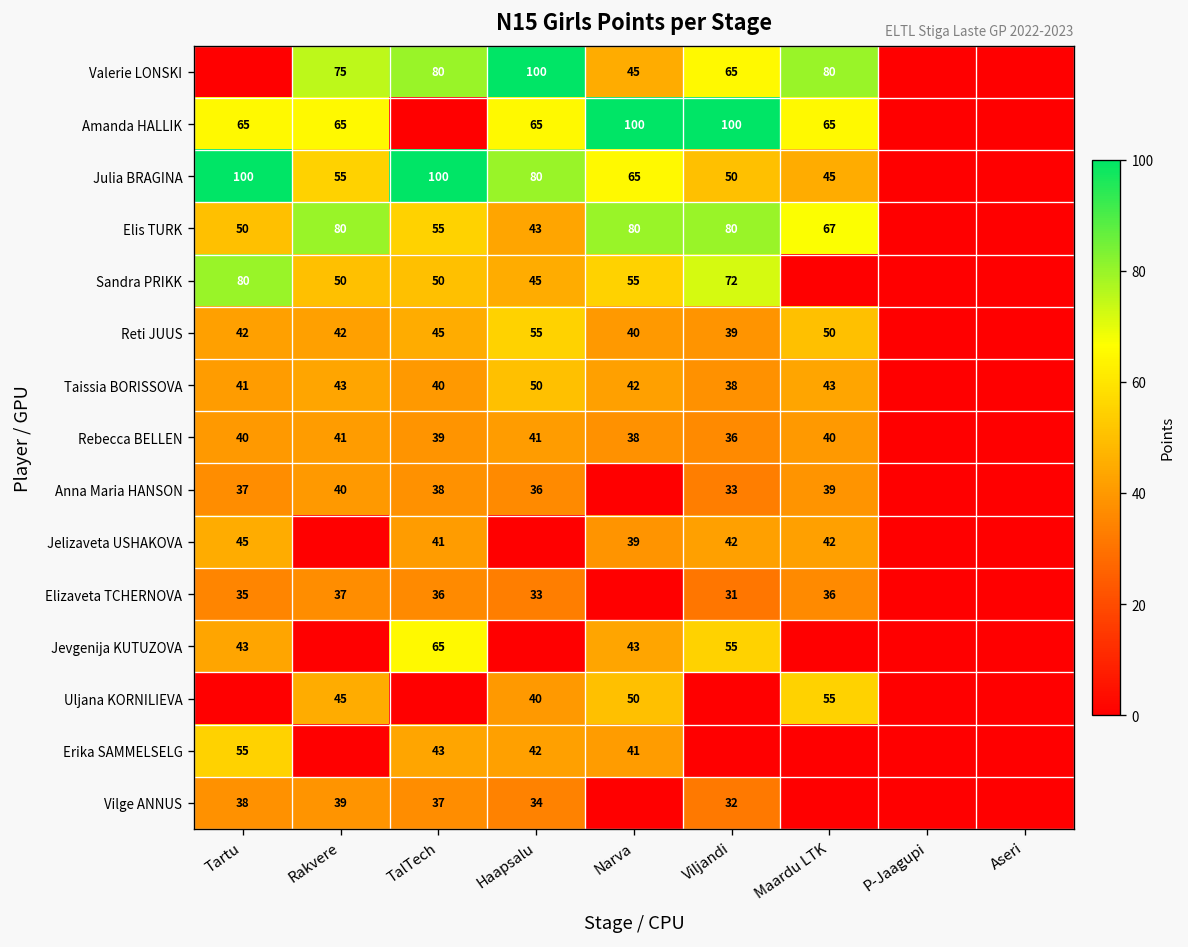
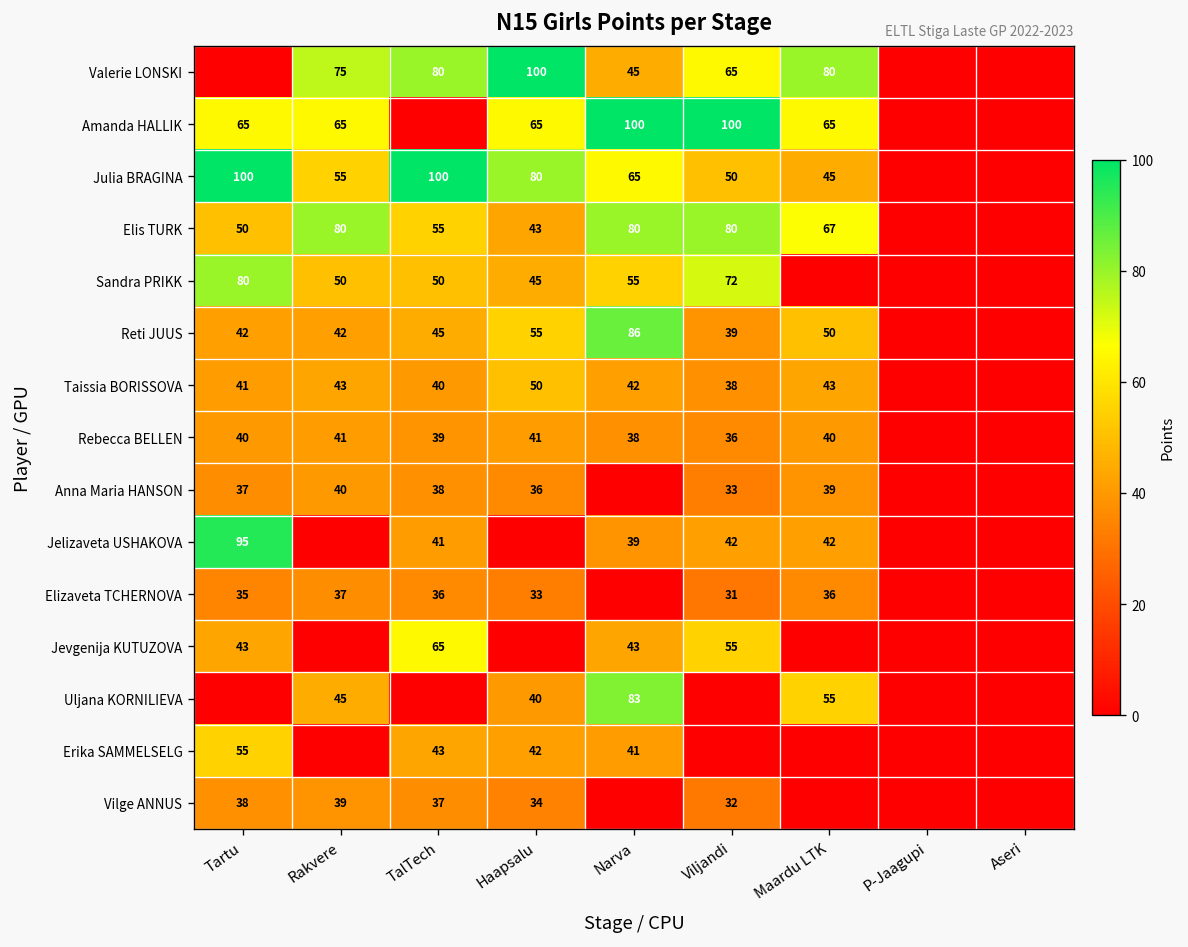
  {
    "Valerie LONSKI": {
      "Rakvere": 75,
      "TalTech": 80,
      "Haapsalu": 100,
      "Narva": 45,
      "Viljandi": 65,
      "Maardu LTK": 80
    },
    "Amanda HALLIK": {
      "Tartu": 65,
      "Rakvere": 65,
      "Haapsalu": 65,
      "Narva": 100,
      "Viljandi": 100,
      "Maardu LTK": 65
    },
    "Julia BRAGINA": {
      "Tartu": 100,
      "Rakvere": 55,
      "TalTech": 100,
      "Haapsalu": 80,
      "Narva": 65,
      "Viljandi": 50,
      "Maardu LTK": 45
    },
    "Elis TURK": {
      "Tartu": 50,
      "Rakvere": 80,
      "TalTech": 55,
      "Haapsalu": 43,
      "Narva": 80,
      "Viljandi": 80,
      "Maardu LTK": 67
    },
    "Sandra PRIKK": {
      "Tartu": 80,
      "Rakvere": 50,
      "TalTech": 50,
      "Haapsalu": 45,
      "Narva": 55,
      "Viljandi": 72
    },
    "Reti JUUS": {
      "Tartu": 42,
      "Rakvere": 42,
      "TalTech": 45,
      "Haapsalu": 55,
-     "Narva": 40,
+     "Narva": 86,
      "Viljandi": 39,
      "Maardu LTK": 50
    },
    "Taissia BORISSOVA": {
      "Tartu": 41,
      "Rakvere": 43,
      "TalTech": 40,
      "Haapsalu": 50,
      "Narva": 42,
      "Viljandi": 38,
      "Maardu LTK": 43
    },
    "Rebecca BELLEN": {
      "Tartu": 40,
      "Rakvere": 41,
      "TalTech": 39,
      "Haapsalu": 41,
      "Narva": 38,
      "Viljandi": 36,
      "Maardu LTK": 40
    },
    "Anna Maria HANSON": {
      "Tartu": 37,
      "Rakvere": 40,
      "TalTech": 38,
      "Haapsalu": 36,
      "Viljandi": 33,
      "Maardu LTK": 39
    },
    "Jelizaveta USHAKOVA": {
-     "Tartu": 45,
+     "Tartu": 95,
      "TalTech": 41,
      "Narva": 39,
      "Viljandi": 42,
      "Maardu LTK": 42
    },
    "Elizaveta TCHERNOVA": {
      "Tartu": 35,
      "Rakvere": 37,
      "TalTech": 36,
      "Haapsalu": 33,
      "Viljandi": 31,
      "Maardu LTK": 36
    },
    "Jevgenija KUTUZOVA": {
      "Tartu": 43,
      "TalTech": 65,
      "Narva": 43,
      "Viljandi": 55
    },
    "Uljana KORNILIEVA": {
      "Rakvere": 45,
      "Haapsalu": 40,
-     "Narva": 50,
+     "Narva": 83,
      "Maardu LTK": 55
    },
    "Erika SAMMELSELG": {
      "Tartu": 55,
      "TalTech": 43,
      "Haapsalu": 42,
      "Narva": 41
    },
    "Vilge ANNUS": {
      "Tartu": 38,
      "Rakvere": 39,
      "TalTech": 37,
      "Haapsalu": 34,
      "Viljandi": 32
    }
  }
